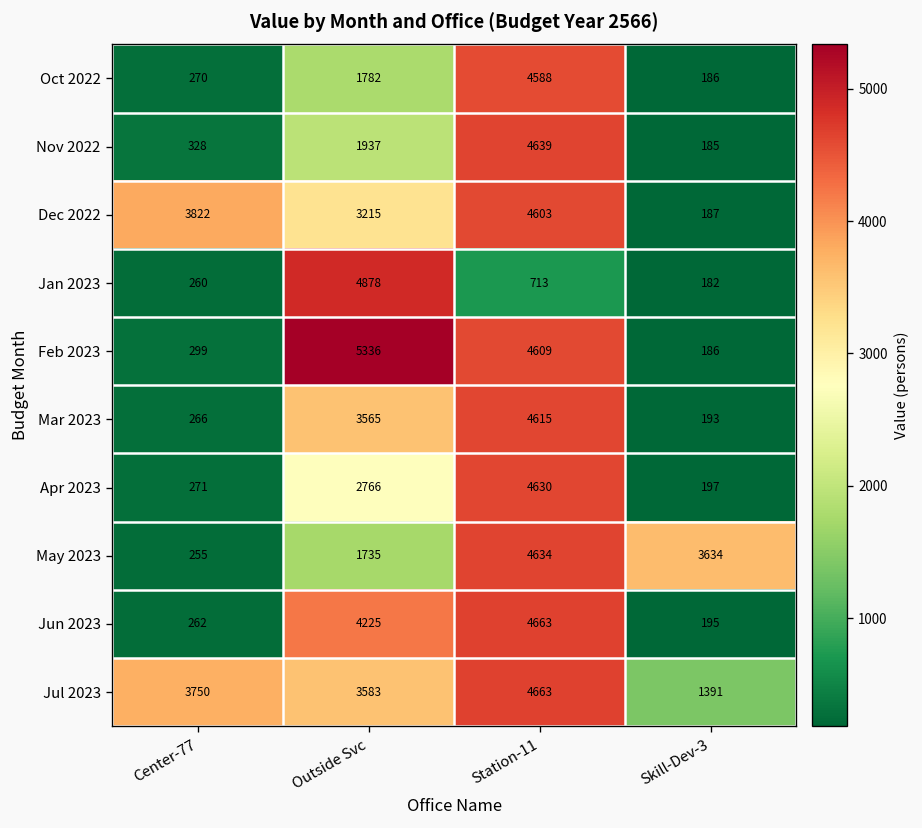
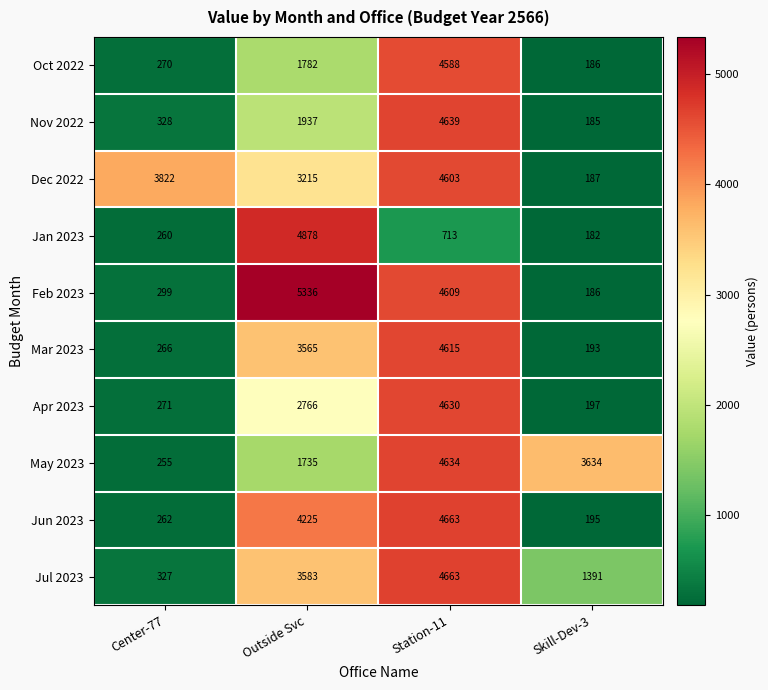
  {
    "Oct 2022": {
      "Center-77": 270,
      "Outside Svc": 1782,
      "Station-11": 4588,
      "Skill-Dev-3": 186
    },
    "Nov 2022": {
      "Center-77": 328,
      "Outside Svc": 1937,
      "Station-11": 4639,
      "Skill-Dev-3": 185
    },
    "Dec 2022": {
      "Center-77": 3822,
      "Outside Svc": 3215,
      "Station-11": 4603,
      "Skill-Dev-3": 187
    },
    "Jan 2023": {
      "Center-77": 260,
      "Outside Svc": 4878,
      "Station-11": 713,
      "Skill-Dev-3": 182
    },
    "Feb 2023": {
      "Center-77": 299,
      "Outside Svc": 5336,
      "Station-11": 4609,
      "Skill-Dev-3": 186
    },
    "Mar 2023": {
      "Center-77": 266,
      "Outside Svc": 3565,
      "Station-11": 4615,
      "Skill-Dev-3": 193
    },
    "Apr 2023": {
      "Center-77": 271,
      "Outside Svc": 2766,
      "Station-11": 4630,
      "Skill-Dev-3": 197
    },
    "May 2023": {
      "Center-77": 255,
      "Outside Svc": 1735,
      "Station-11": 4634,
      "Skill-Dev-3": 3634
    },
    "Jun 2023": {
      "Center-77": 262,
      "Outside Svc": 4225,
      "Station-11": 4663,
      "Skill-Dev-3": 195
    },
    "Jul 2023": {
-     "Center-77": 3750,
+     "Center-77": 327,
      "Outside Svc": 3583,
      "Station-11": 4663,
      "Skill-Dev-3": 1391
    }
  }
